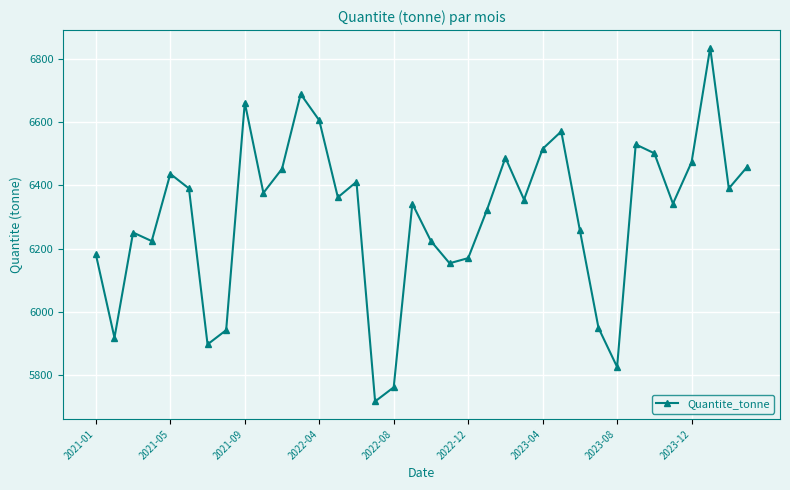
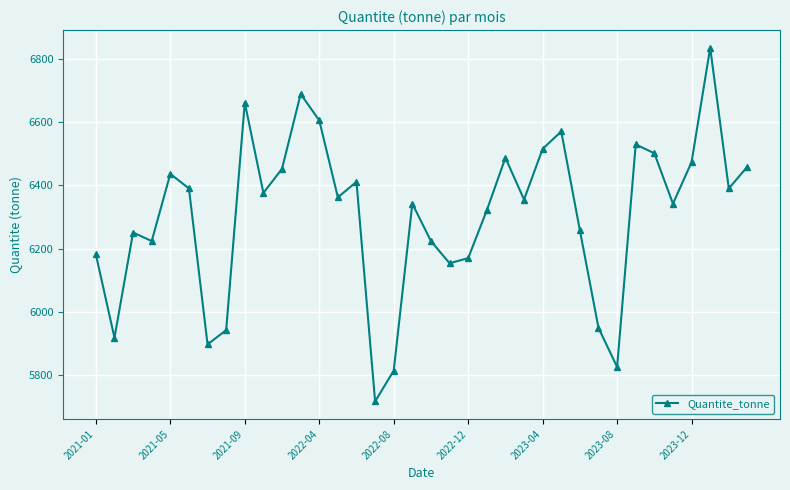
  {
    "2021-01": 6180,
    "2021-05": 6440,
    "2021-09": 6660,
    "2022-04": 6610,
-   "2022-08": 5760,
+   "2022-08": 5820,
    "2022-12": 6170,
    "2023-04": 6520,
    "2023-08": 5830,
    "2023-12": 6470
  }
